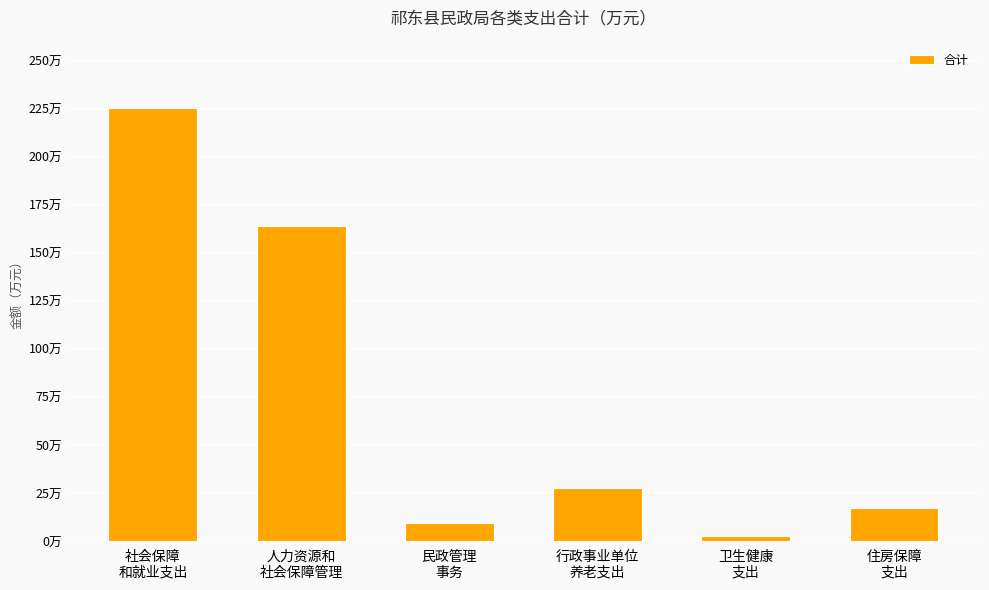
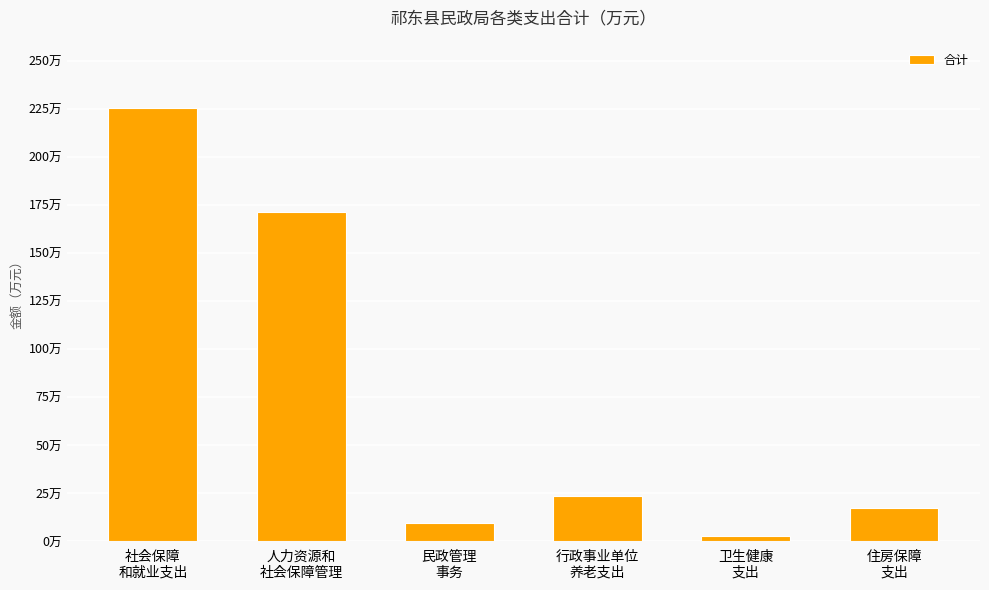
  {
    "社会保障 和就业支出": "226万",
-   "人力资源和 社会保障管理": "164万",
+   "人力资源和 社会保障管理": "171万",
    "民政管理 事务": "10万",
-   "行政事业单位 养老支出": "28万",
+   "行政事业单位 养老支出": "23万",
    "卫生健康 支出": "3万",
    "住房保障 支出": "18万"
  }
